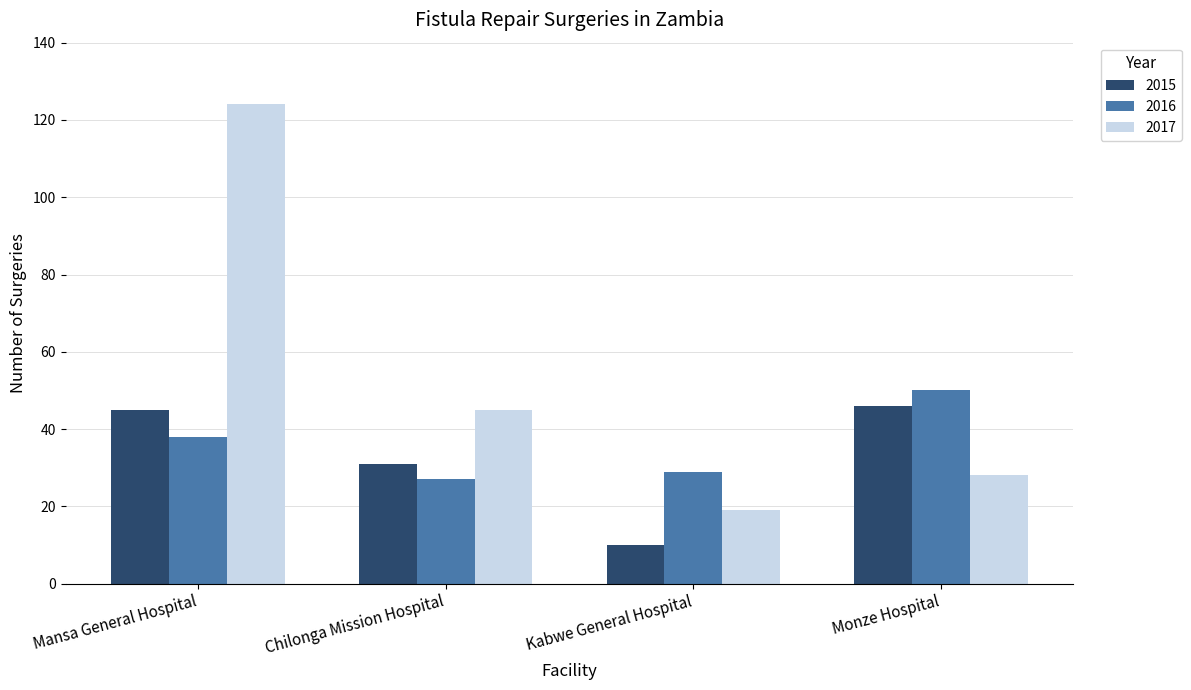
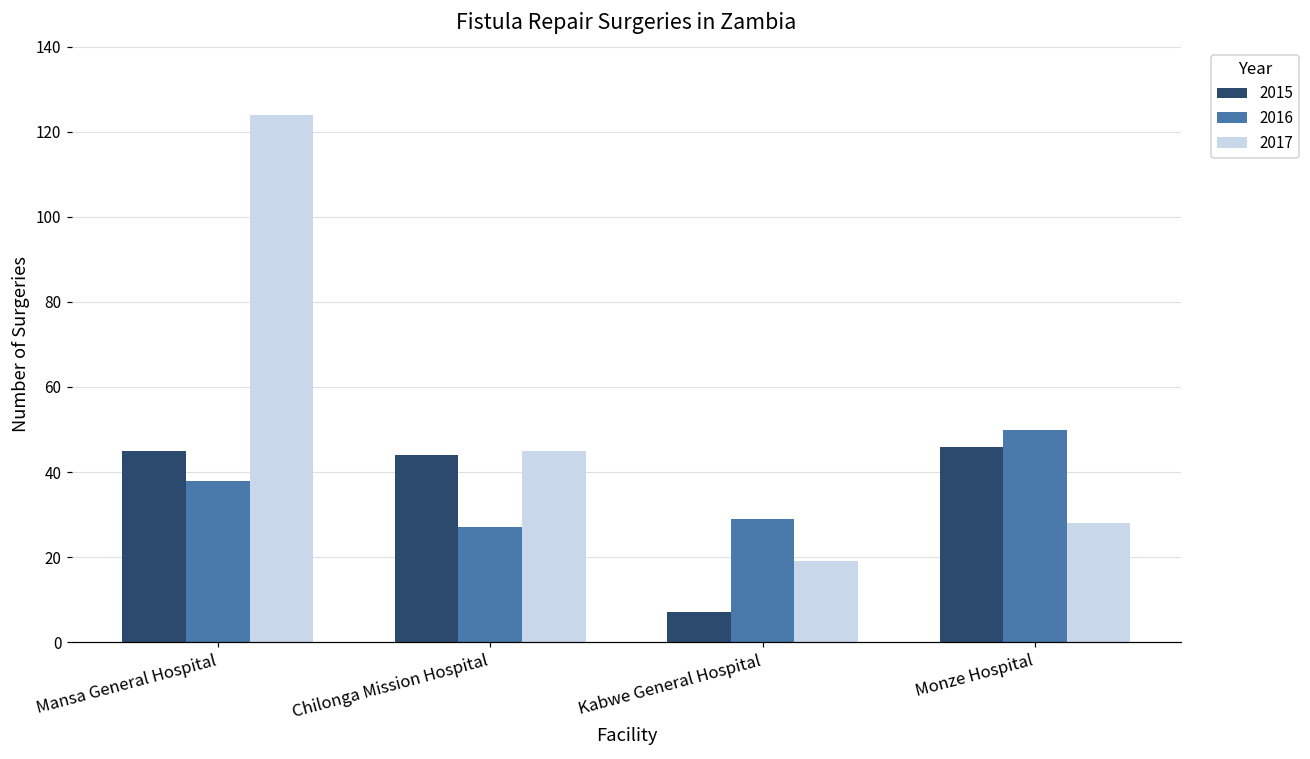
  {
    "2015": {
      "Mansa General Hospital": 45,
-     "Chilonga Mission Hospital": 31,
-     "Kabwe General Hospital": 10,
+     "Chilonga Mission Hospital": 44,
+     "Kabwe General Hospital": 7,
      "Monze Hospital": 46
    },
    "2016": {
      "Mansa General Hospital": 38,
      "Chilonga Mission Hospital": 27,
      "Kabwe General Hospital": 29,
      "Monze Hospital": 50
    },
    "2017": {
      "Mansa General Hospital": 124,
      "Chilonga Mission Hospital": 45,
      "Kabwe General Hospital": 19,
      "Monze Hospital": 28
    }
  }
